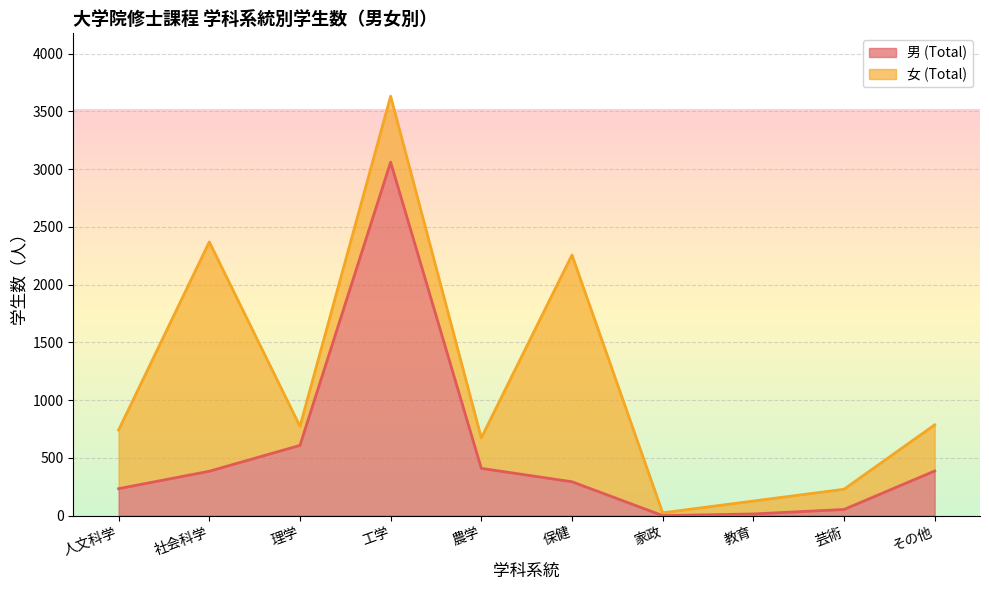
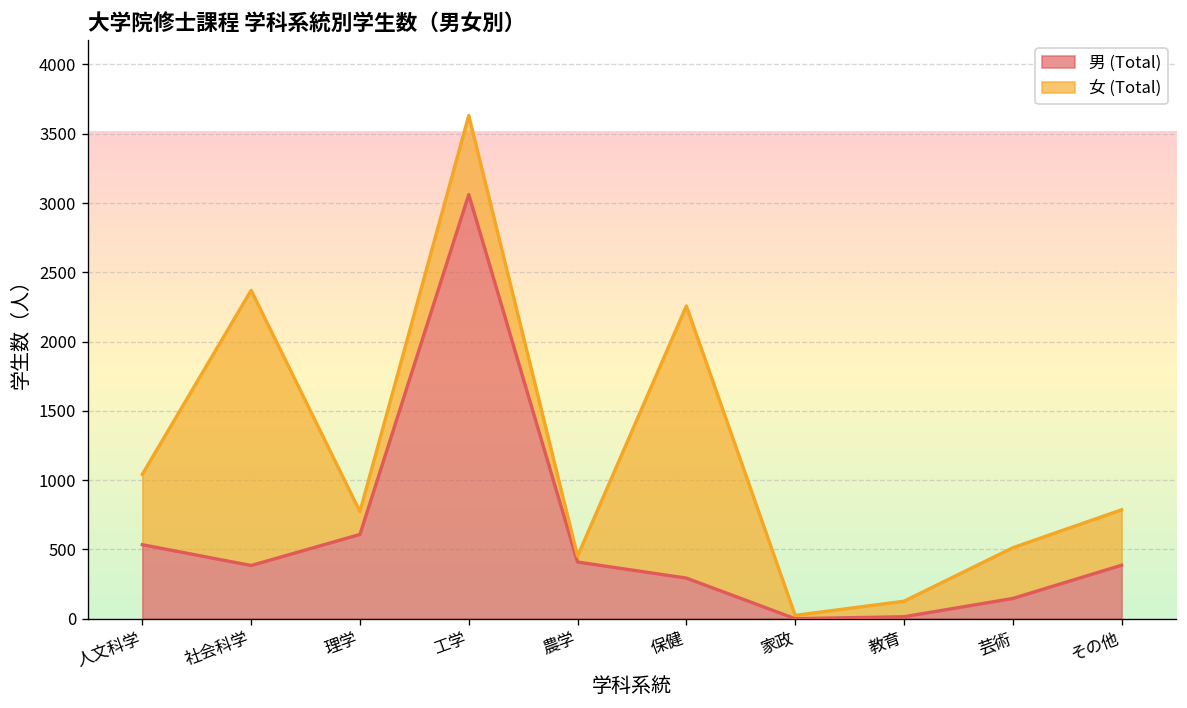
  {
    "男 (Total)": {
-     "人文科学": 230,
+     "人文科学": 530,
      "社会科学": 380,
      "理学": 610,
      "工学": 3060,
      "農学": 410,
      "保健": 290,
      "家政": 0,
      "教育": 10,
-     "芸術": 50,
+     "芸術": 150,
      "その他": 390
    },
    "女 (Total)": {
      "人文科学": 510,
      "社会科学": 1990,
      "理学": 170,
      "工学": 570,
-     "農学": 260,
+     "農学": 40,
      "保健": 1960,
      "家政": 20,
      "教育": 110,
-     "芸術": 180,
+     "芸術": 370,
      "その他": 400
    }
  }
